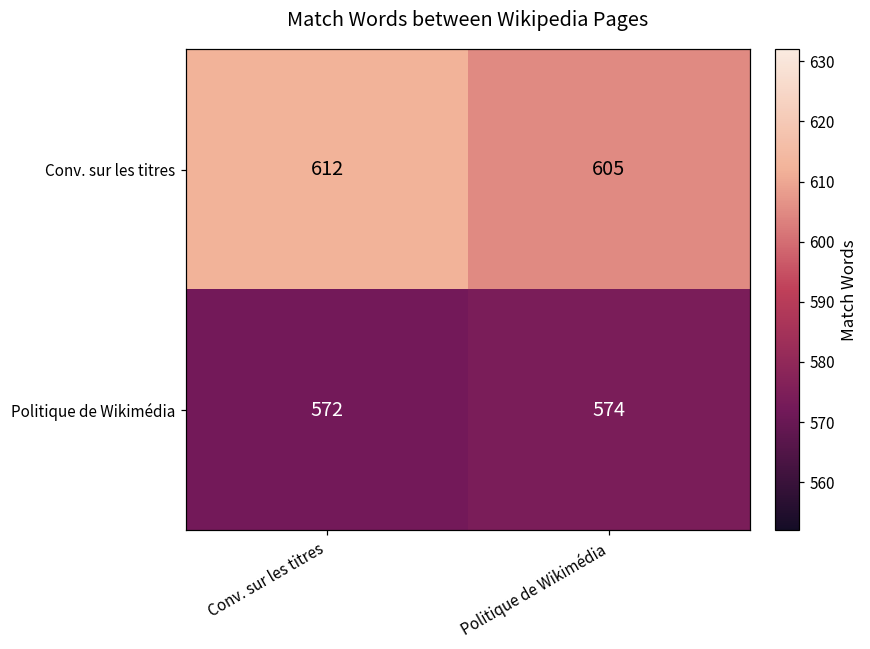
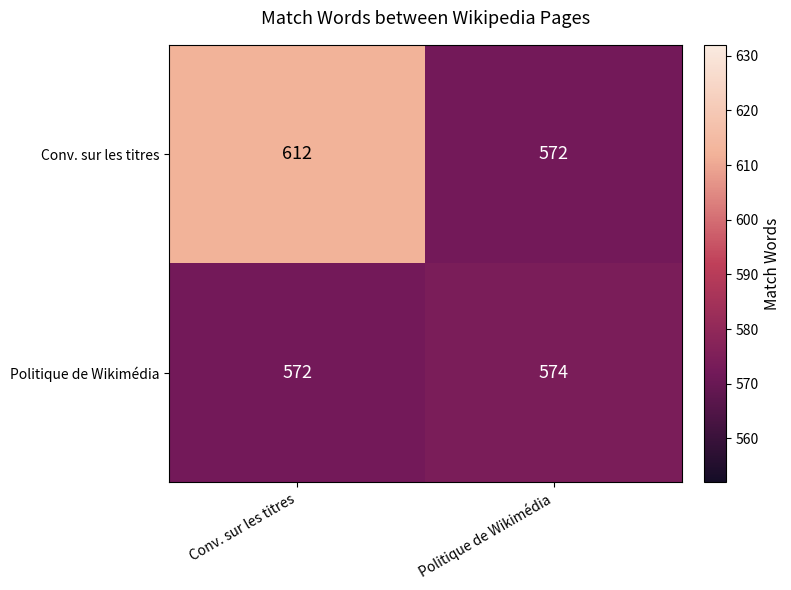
  {
    "Conv. sur les titres": {
      "Conv. sur les titres": 612,
-     "Politique de Wikimédia": 605
+     "Politique de Wikimédia": 572
    },
    "Politique de Wikimédia": {
      "Conv. sur les titres": 572,
      "Politique de Wikimédia": 574
    }
  }
